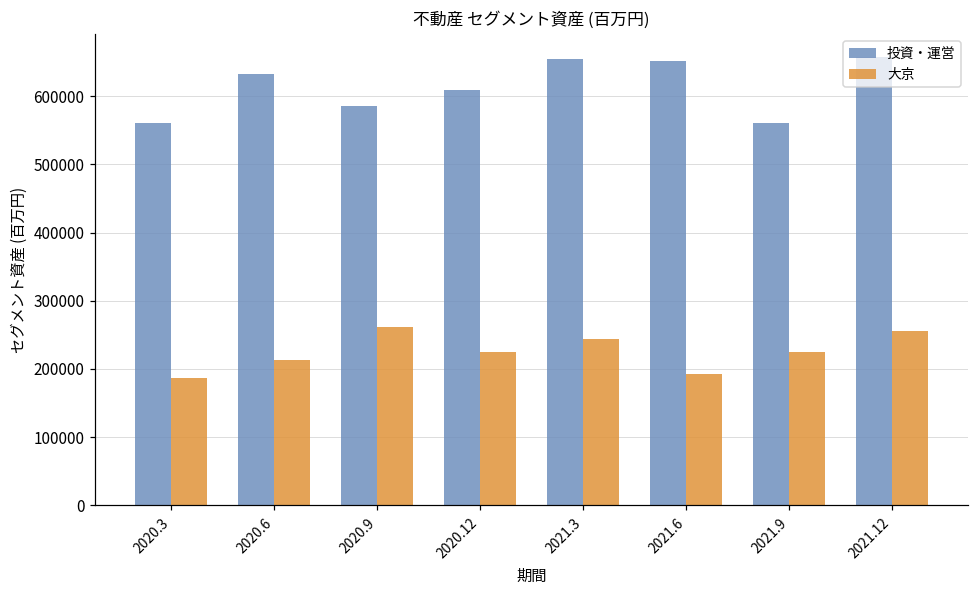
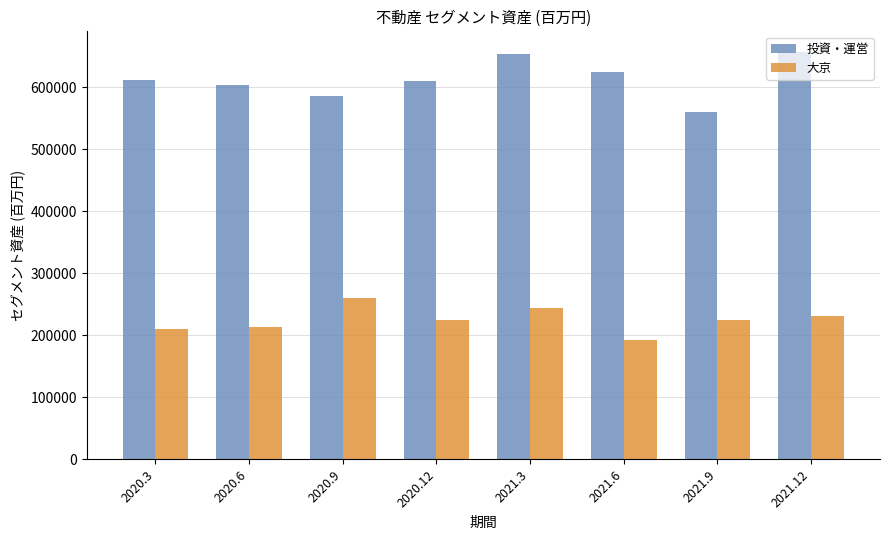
  {
    "投資・運営": {
-     "2020.3": 560000,
-     "2020.6": 630000,
+     "2020.3": 610000,
+     "2020.6": 600000,
      "2020.9": 590000,
      "2020.12": 610000,
      "2021.3": 650000,
-     "2021.6": 650000,
+     "2021.6": 620000,
      "2021.9": 560000
    },
    "大京": {
-     "2020.3": 190000,
+     "2020.3": 210000,
      "2020.6": 210000,
      "2020.9": 260000,
      "2020.12": 230000,
      "2021.3": 240000,
      "2021.6": 190000,
      "2021.9": 230000,
-     "2021.12": 260000
+     "2021.12": 230000
    }
  }
